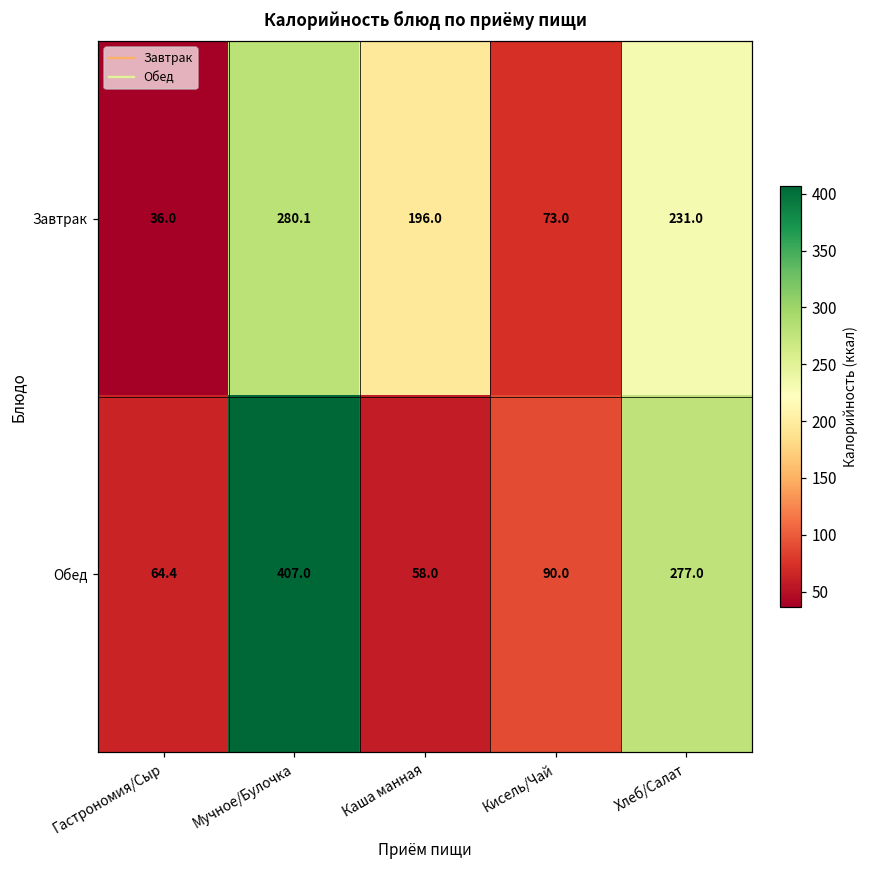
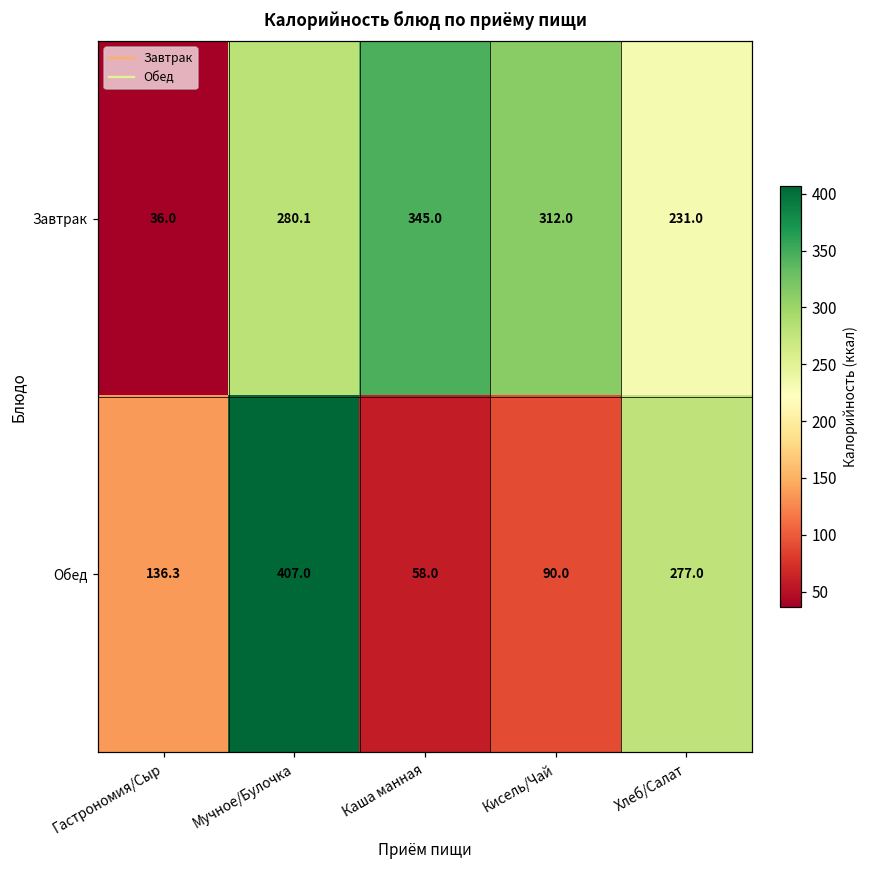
  {
    "Завтрак": {
      "Гастрономия/Сыр": 36.0,
      "Мучное/Булочка": 280.1,
-     "Каша манная": 196.0,
-     "Кисель/Чай": 73.0,
+     "Каша манная": 345.0,
+     "Кисель/Чай": 312.0,
      "Хлеб/Салат": 231.0
    },
    "Обед": {
-     "Гастрономия/Сыр": 64.4,
+     "Гастрономия/Сыр": 136.3,
      "Мучное/Булочка": 407.0,
      "Каша манная": 58.0,
      "Кисель/Чай": 90.0,
      "Хлеб/Салат": 277.0
    }
  }
